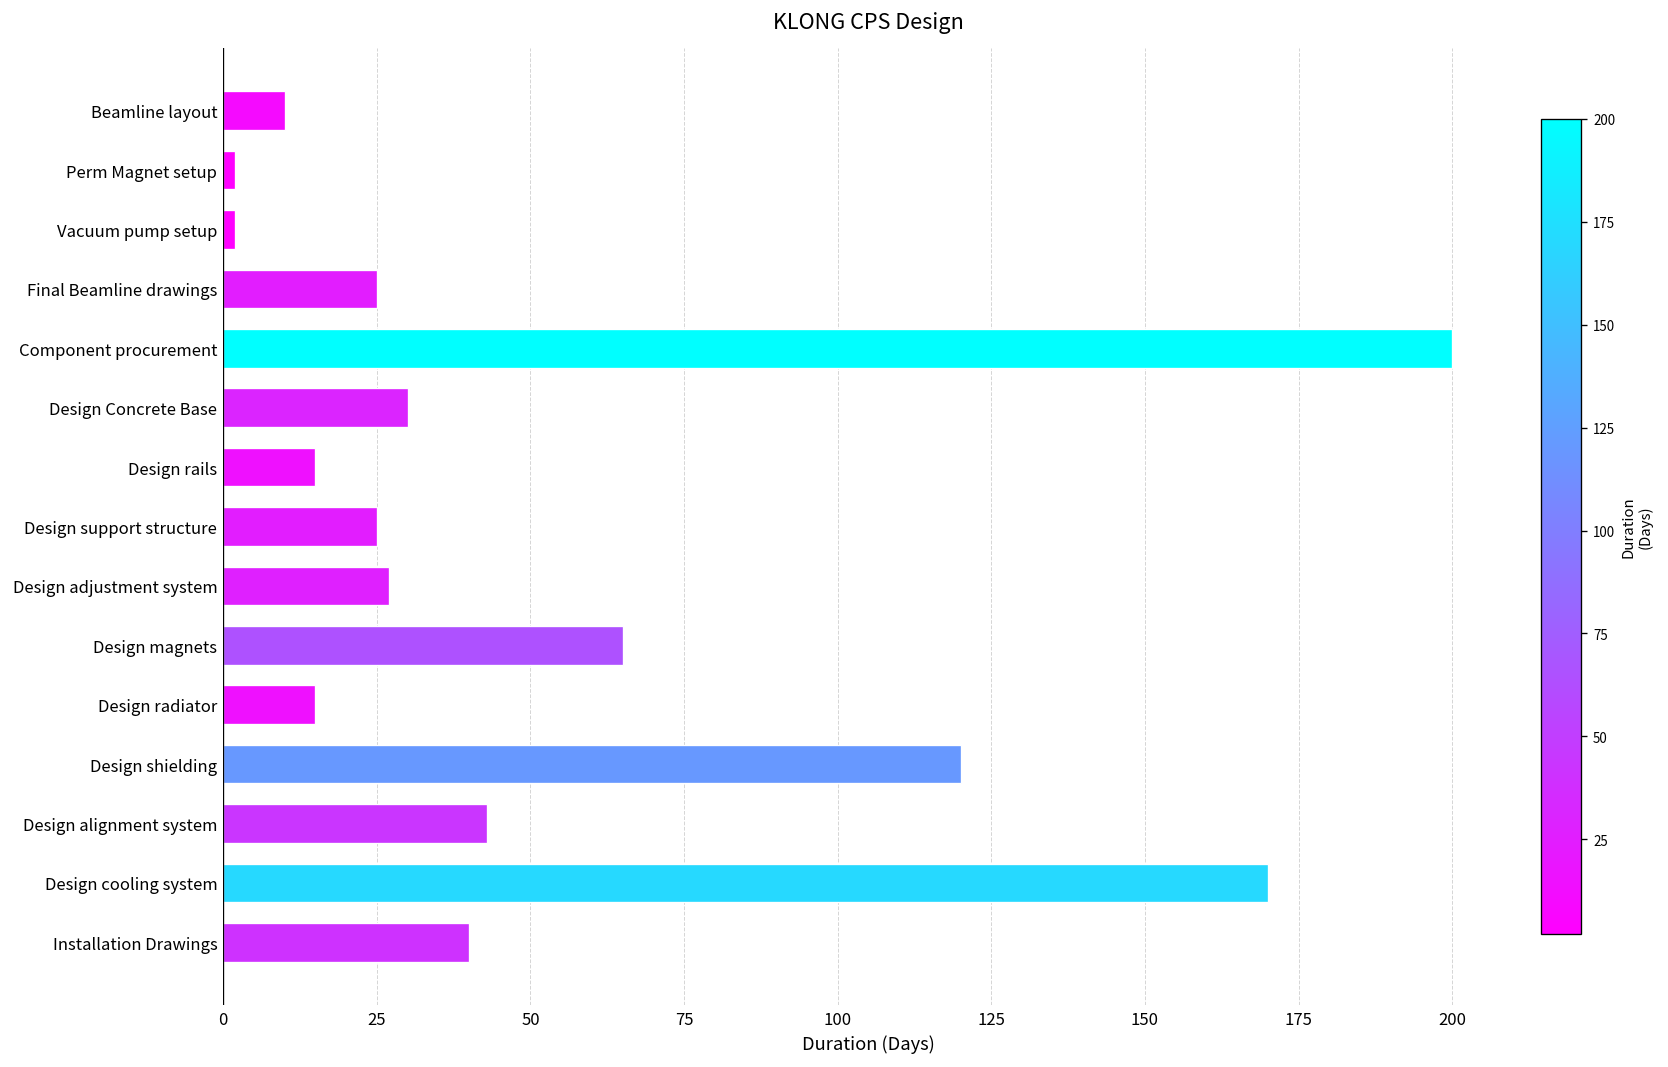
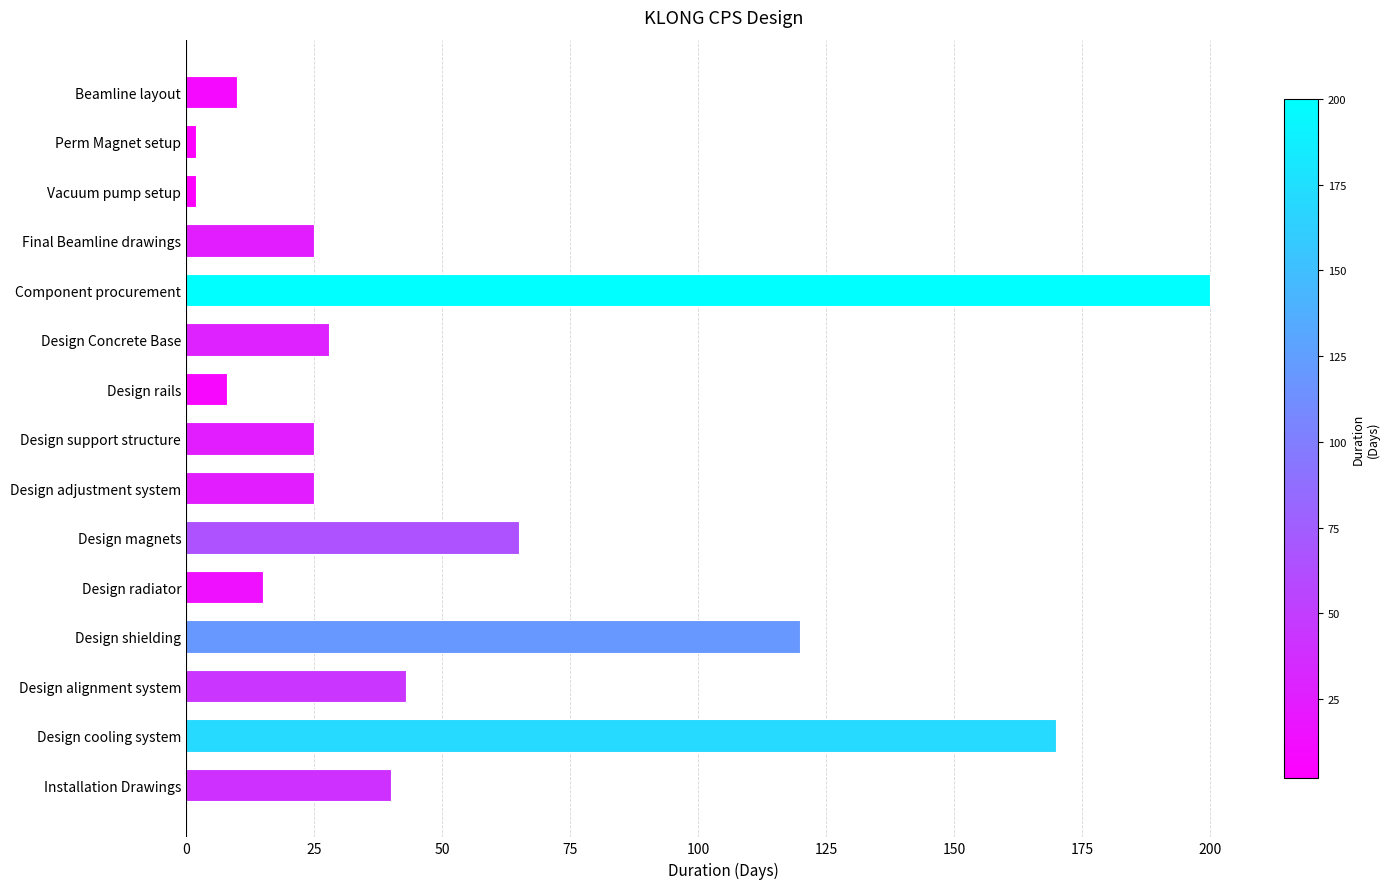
  {
    "Beamline layout": 10,
    "Perm Magnet setup": 2,
    "Vacuum pump setup": 2,
    "Final Beamline drawings": 25,
    "Component procurement": 200,
-   "Design Concrete Base": 30,
-   "Design rails": 15,
+   "Design Concrete Base": 28,
+   "Design rails": 8,
    "Design support structure": 25,
-   "Design adjustment system": 27,
+   "Design adjustment system": 25,
    "Design magnets": 65,
    "Design radiator": 15,
    "Design shielding": 120,
    "Design alignment system": 43,
    "Design cooling system": 170,
    "Installation Drawings": 40
  }
